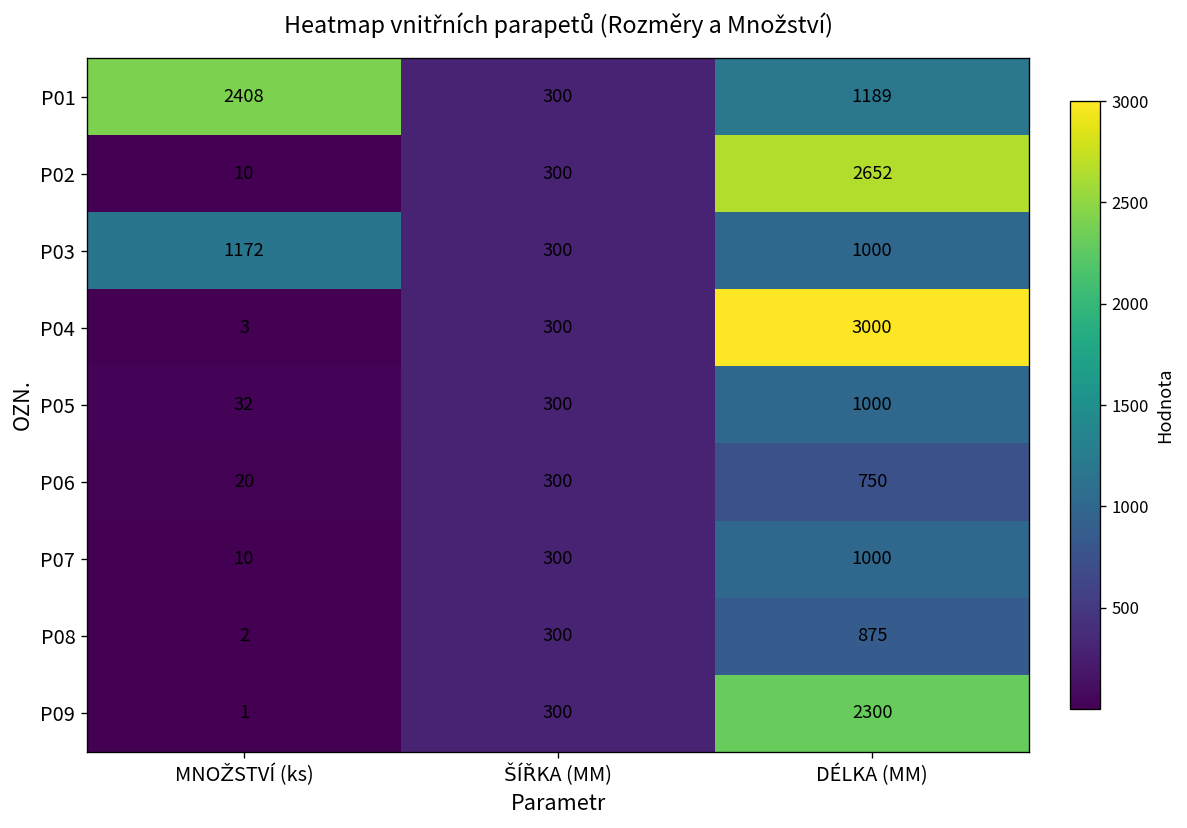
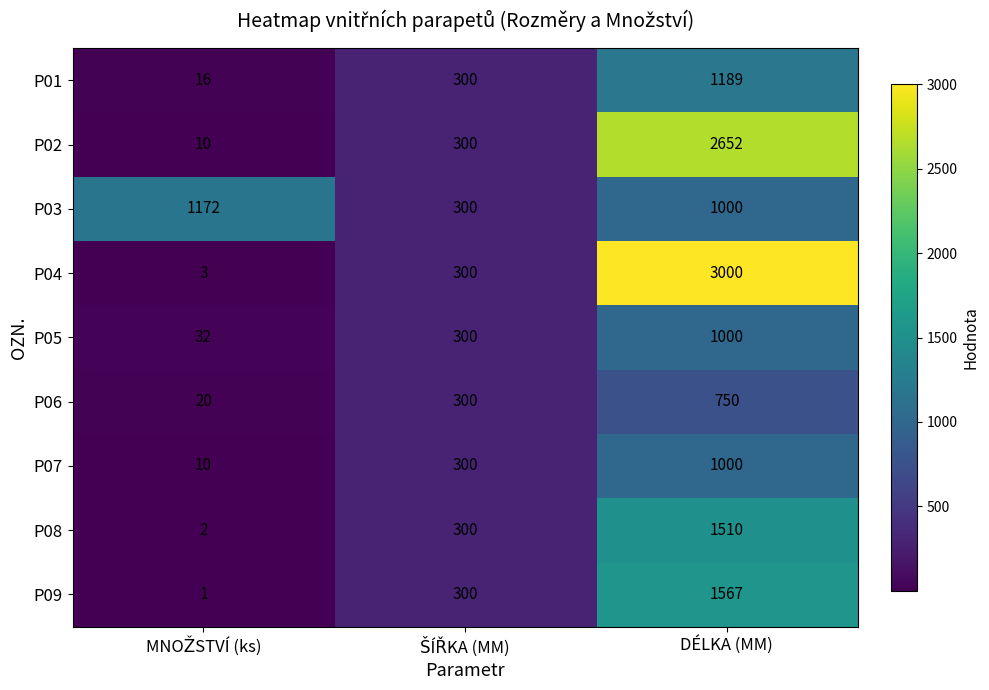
  {
    "P01": {
-     "MNOŽSTVÍ (ks)": 2408,
+     "MNOŽSTVÍ (ks)": 16,
      "ŠÍŘKA (MM)": 300,
      "DÉLKA (MM)": 1189
    },
    "P02": {
      "MNOŽSTVÍ (ks)": 10,
      "ŠÍŘKA (MM)": 300,
      "DÉLKA (MM)": 2652
    },
    "P03": {
      "MNOŽSTVÍ (ks)": 1172,
      "ŠÍŘKA (MM)": 300,
      "DÉLKA (MM)": 1000
    },
    "P04": {
      "MNOŽSTVÍ (ks)": 3,
      "ŠÍŘKA (MM)": 300,
      "DÉLKA (MM)": 3000
    },
    "P05": {
      "MNOŽSTVÍ (ks)": 32,
      "ŠÍŘKA (MM)": 300,
      "DÉLKA (MM)": 1000
    },
    "P06": {
      "MNOŽSTVÍ (ks)": 20,
      "ŠÍŘKA (MM)": 300,
      "DÉLKA (MM)": 750
    },
    "P07": {
      "MNOŽSTVÍ (ks)": 10,
      "ŠÍŘKA (MM)": 300,
      "DÉLKA (MM)": 1000
    },
    "P08": {
      "MNOŽSTVÍ (ks)": 2,
      "ŠÍŘKA (MM)": 300,
-     "DÉLKA (MM)": 875
+     "DÉLKA (MM)": 1510
    },
    "P09": {
      "MNOŽSTVÍ (ks)": 1,
      "ŠÍŘKA (MM)": 300,
-     "DÉLKA (MM)": 2300
+     "DÉLKA (MM)": 1567
    }
  }
